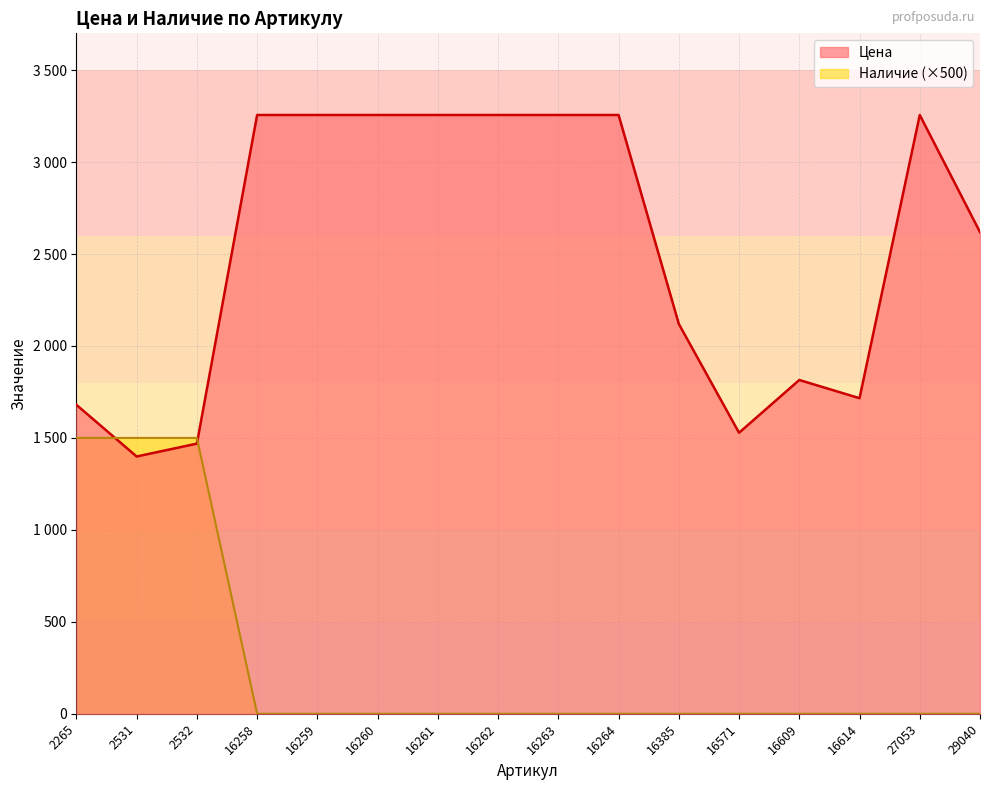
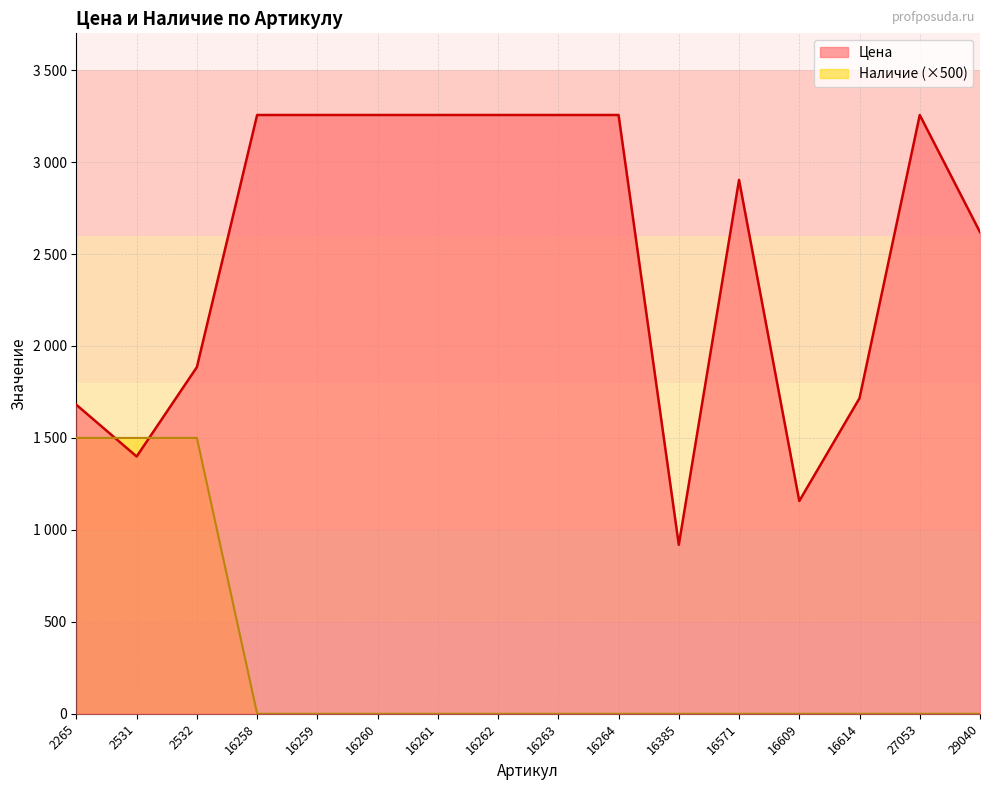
  {
    "Цена": {
      "2265": 1680,
      "2531": 1400,
-     "2532": 1470,
+     "2532": 1890,
      "16258": 3260,
      "16259": 3260,
      "16260": 3260,
      "16261": 3260,
      "16262": 3260,
      "16263": 3260,
      "16264": 3260,
-     "16385": 2120,
-     "16571": 1530,
-     "16609": 1820,
+     "16385": 920,
+     "16571": 2900,
+     "16609": 1160,
      "16614": 1720,
      "27053": 3260,
      "29040": 2620
    },
    "Наличие (×500)": {
      "2265": 1500,
      "2531": 1500,
      "2532": 1500,
      "16258": 0,
      "16259": 0,
      "16260": 0,
      "16261": 0,
      "16262": 0,
      "16263": 0,
      "16264": 0,
      "16385": 0,
      "16571": 0,
      "16609": 0,
      "16614": 0,
      "27053": 0,
      "29040": 0
    }
  }
